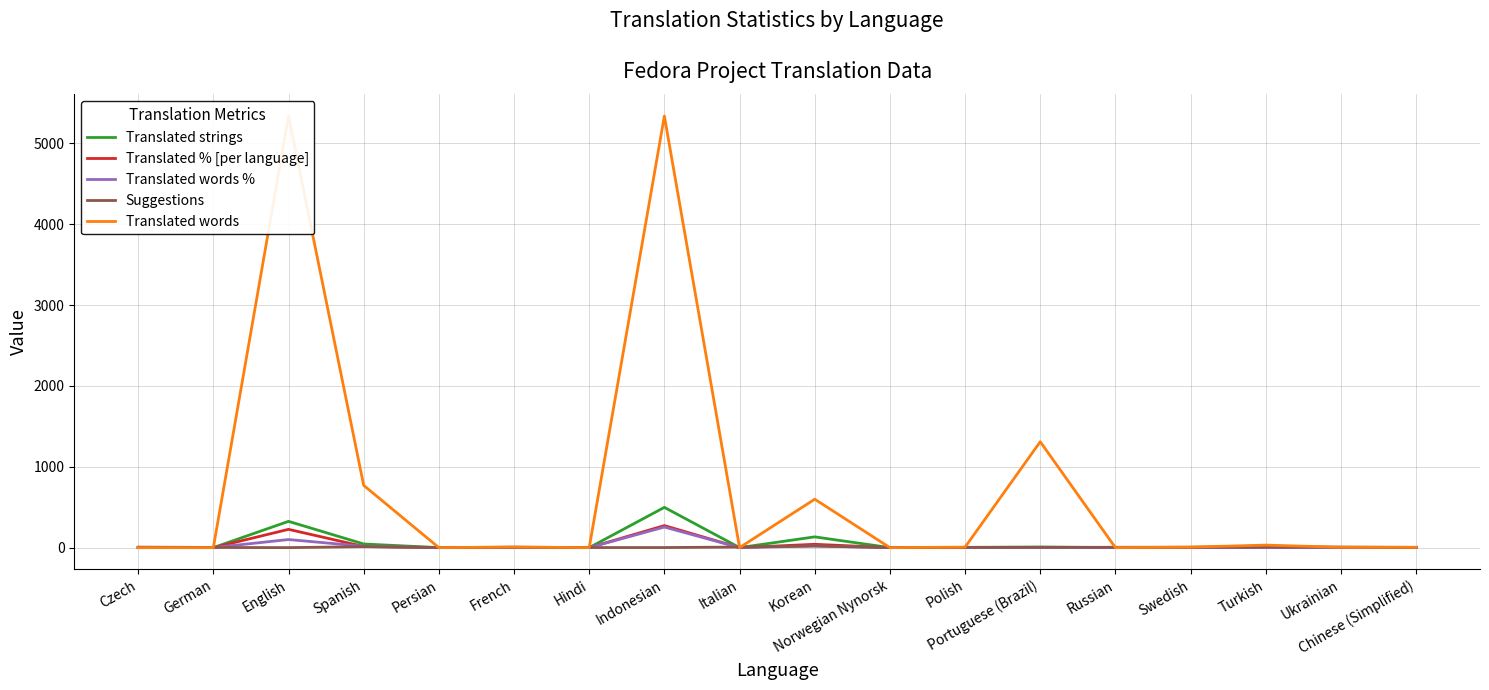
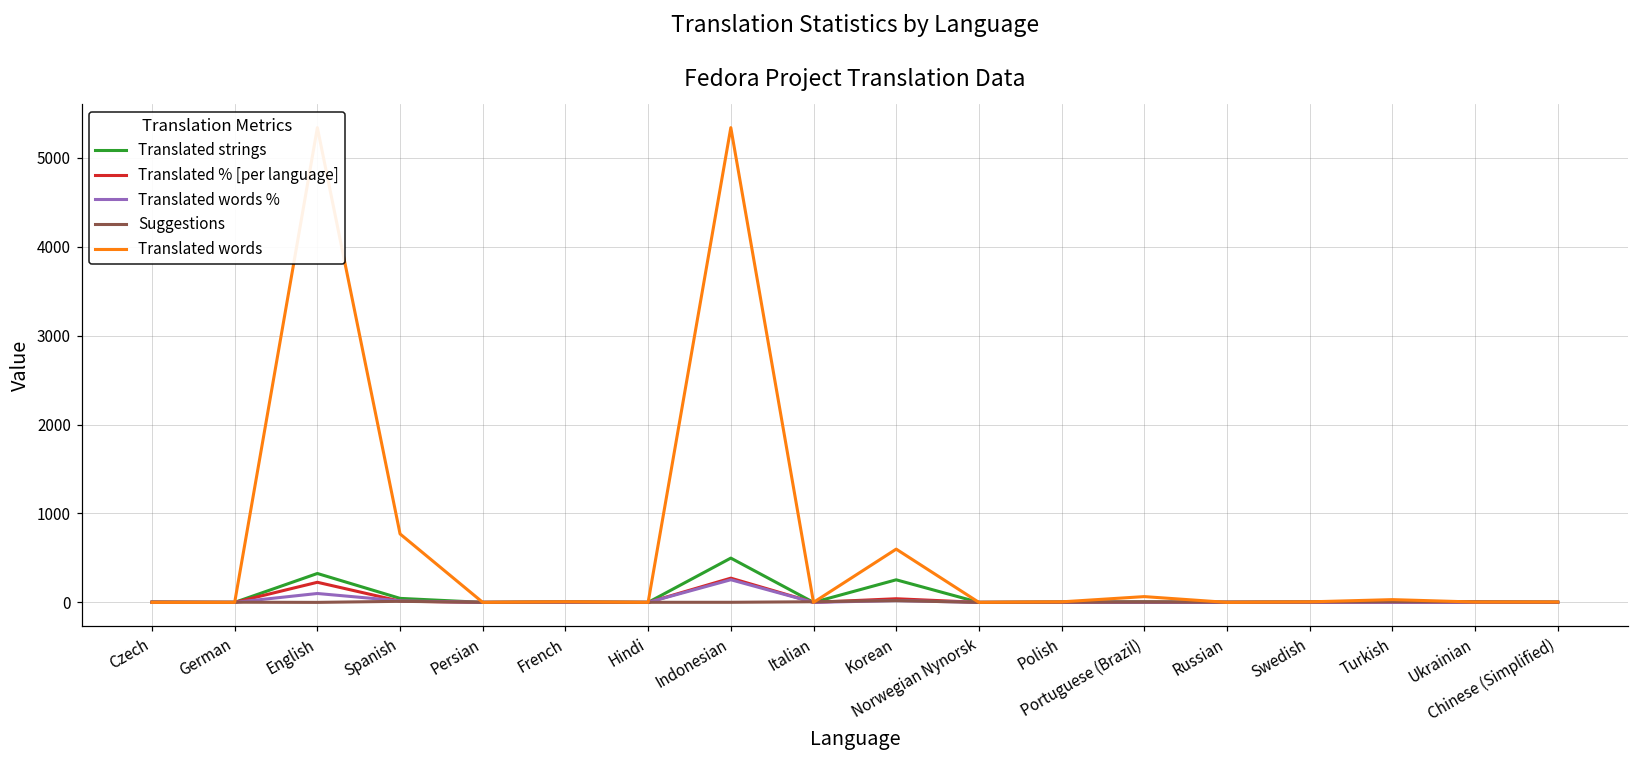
  {
    "Translated strings": {
      "English": 300,
      "Indonesian": 500,
-     "Korean": 100
+     "Korean": 300
    },
    "Translated % [per language]": {
      "English": 200
    },
    "Translated words %": {
      "English": 100
    },
    "Suggestions": {
      "English": 0,
      "Indonesian": 0
    },
    "Translated words": {
      "Spanish": 800,
      "Indonesian": 5300,
      "Korean": 600,
-     "Portuguese (Brazil)": 1300
+     "Portuguese (Brazil)": 100
    }
  }
